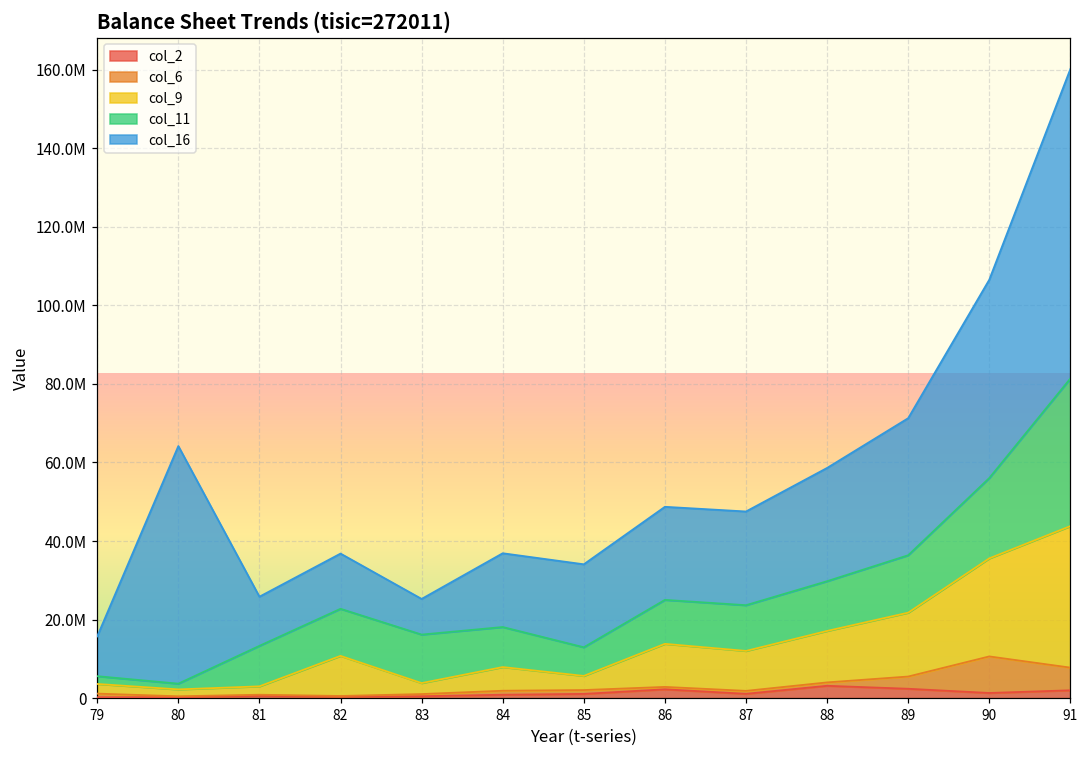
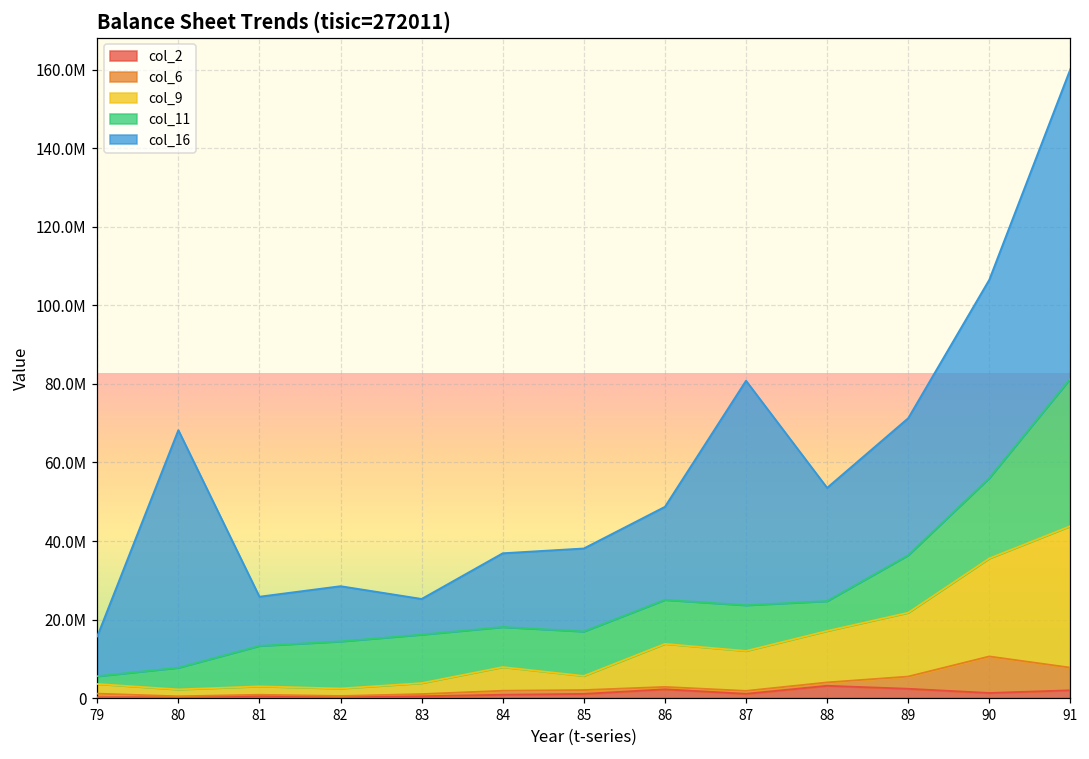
  {
    "col_9": {
      "79": 2000000,
      "80": 2000000,
      "81": 2000000,
-     "82": 10000000,
+     "82": 2000000,
      "83": 3000000,
      "84": 6000000,
      "85": 4000000,
      "86": 11000000,
      "87": 10000000,
      "88": 13000000,
      "89": 16000000,
      "90": 25000000,
      "91": 36000000
    },
    "col_11": {
      "79": 2000000,
-     "80": 1000000,
+     "80": 6000000,
      "81": 10000000,
      "82": 12000000,
      "83": 12000000,
      "84": 10000000,
-     "85": 7000000,
+     "85": 11000000,
      "86": 11000000,
      "87": 12000000,
-     "88": 13000000,
+     "88": 8000000,
      "89": 15000000,
      "90": 20000000,
      "91": 38000000
    },
    "col_16": {
      "79": 10000000,
      "80": 60000000,
      "81": 13000000,
      "82": 14000000,
      "83": 9000000,
      "84": 19000000,
      "85": 21000000,
      "86": 24000000,
-     "87": 24000000,
+     "87": 57000000,
      "88": 29000000,
      "89": 35000000,
      "90": 50000000,
      "91": 79000000
    }
  }
